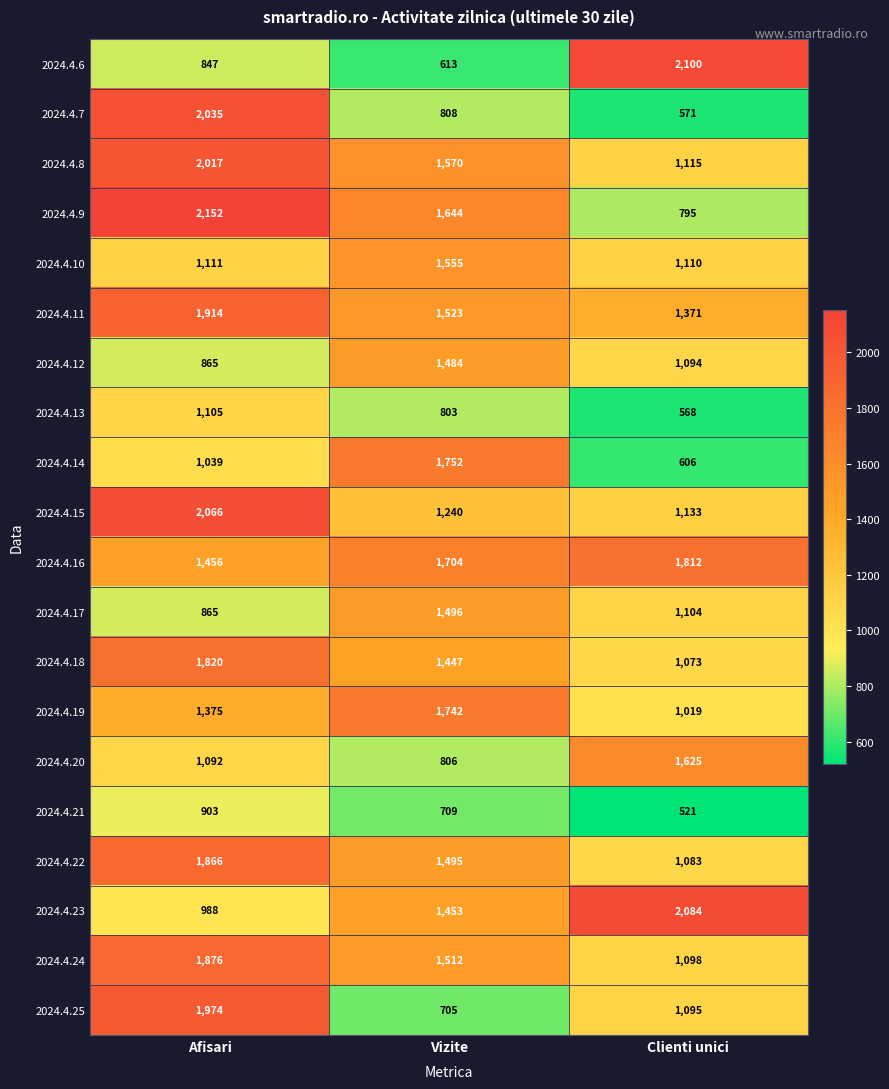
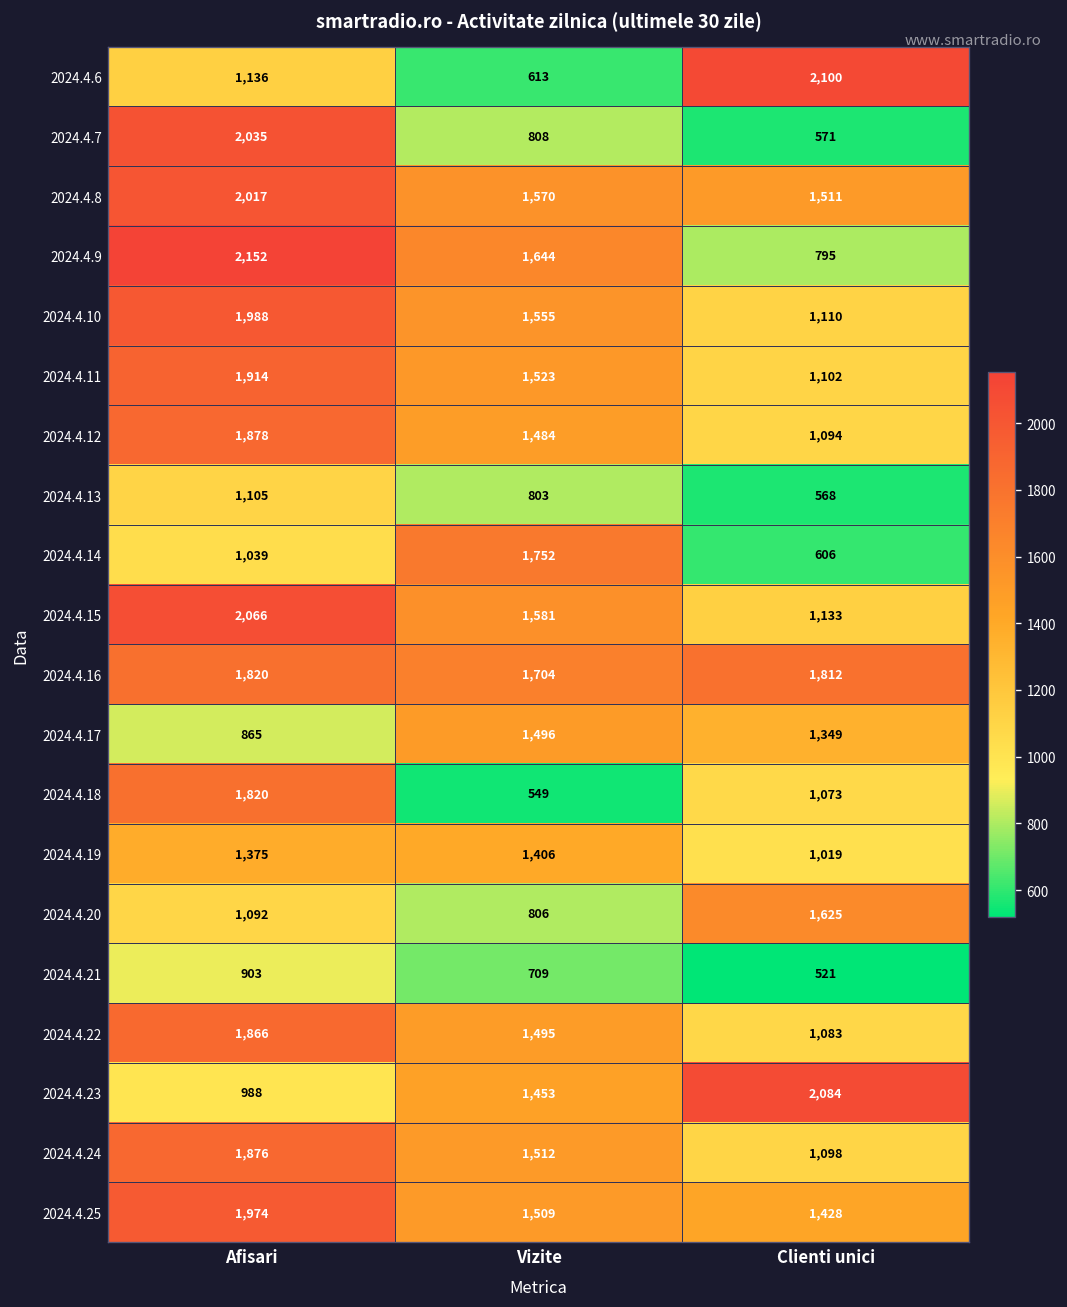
  {
    "2024.4.6": {
-     "Afisari": "847",
+     "Afisari": "1,136",
      "Vizite": "613",
      "Clienti unici": "2,100"
    },
    "2024.4.7": {
      "Afisari": "2,035",
      "Vizite": "808",
      "Clienti unici": "571"
    },
    "2024.4.8": {
      "Afisari": "2,017",
      "Vizite": "1,570",
-     "Clienti unici": "1,115"
+     "Clienti unici": "1,511"
    },
    "2024.4.9": {
      "Afisari": "2,152",
      "Vizite": "1,644",
      "Clienti unici": "795"
    },
    "2024.4.10": {
-     "Afisari": "1,111",
+     "Afisari": "1,988",
      "Vizite": "1,555",
      "Clienti unici": "1,110"
    },
    "2024.4.11": {
      "Afisari": "1,914",
      "Vizite": "1,523",
-     "Clienti unici": "1,371"
+     "Clienti unici": "1,102"
    },
    "2024.4.12": {
-     "Afisari": "865",
+     "Afisari": "1,878",
      "Vizite": "1,484",
      "Clienti unici": "1,094"
    },
    "2024.4.13": {
      "Afisari": "1,105",
      "Vizite": "803",
      "Clienti unici": "568"
    },
    "2024.4.14": {
      "Afisari": "1,039",
      "Vizite": "1,752",
      "Clienti unici": "606"
    },
    "2024.4.15": {
      "Afisari": "2,066",
-     "Vizite": "1,240",
+     "Vizite": "1,581",
      "Clienti unici": "1,133"
    },
    "2024.4.16": {
-     "Afisari": "1,456",
+     "Afisari": "1,820",
      "Vizite": "1,704",
      "Clienti unici": "1,812"
    },
    "2024.4.17": {
      "Afisari": "865",
      "Vizite": "1,496",
-     "Clienti unici": "1,104"
+     "Clienti unici": "1,349"
    },
    "2024.4.18": {
      "Afisari": "1,820",
-     "Vizite": "1,447",
+     "Vizite": "549",
      "Clienti unici": "1,073"
    },
    "2024.4.19": {
      "Afisari": "1,375",
-     "Vizite": "1,742",
+     "Vizite": "1,406",
      "Clienti unici": "1,019"
    },
    "2024.4.20": {
      "Afisari": "1,092",
      "Vizite": "806",
      "Clienti unici": "1,625"
    },
    "2024.4.21": {
      "Afisari": "903",
      "Vizite": "709",
      "Clienti unici": "521"
    },
    "2024.4.22": {
      "Afisari": "1,866",
      "Vizite": "1,495",
      "Clienti unici": "1,083"
    },
    "2024.4.23": {
      "Afisari": "988",
      "Vizite": "1,453",
      "Clienti unici": "2,084"
    },
    "2024.4.24": {
      "Afisari": "1,876",
      "Vizite": "1,512",
      "Clienti unici": "1,098"
    },
    "2024.4.25": {
      "Afisari": "1,974",
-     "Vizite": "705",
-     "Clienti unici": "1,095"
+     "Vizite": "1,509",
+     "Clienti unici": "1,428"
    }
  }
